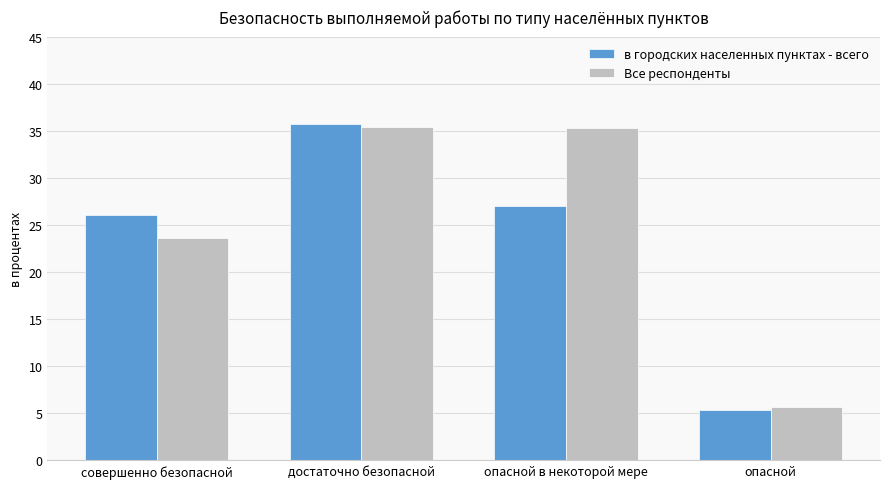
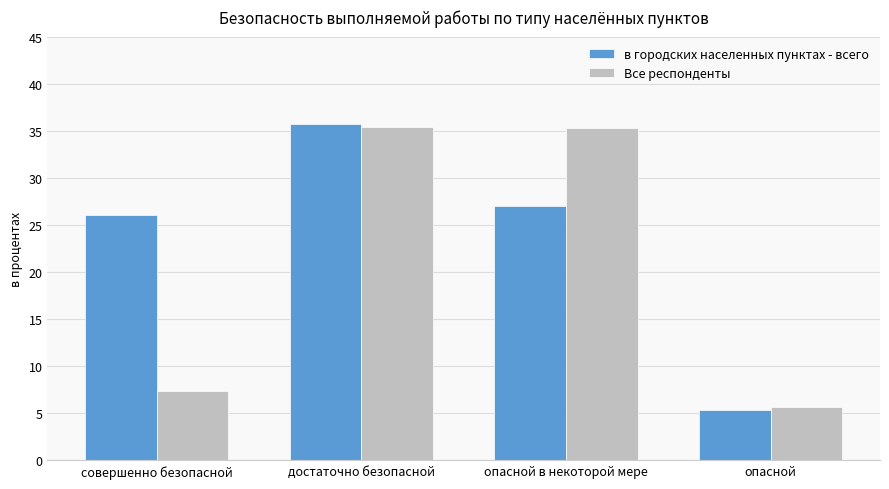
  {
    "в городских населенных пунктах - всего": {
      "совершенно безопасной": 26,
      "достаточно безопасной": 36,
      "опасной в некоторой мере": 27,
      "опасной": 5
    },
    "Все респонденты": {
-     "совершенно безопасной": 24,
+     "совершенно безопасной": 7,
      "достаточно безопасной": 35,
      "опасной в некоторой мере": 35,
      "опасной": 6
    }
  }
